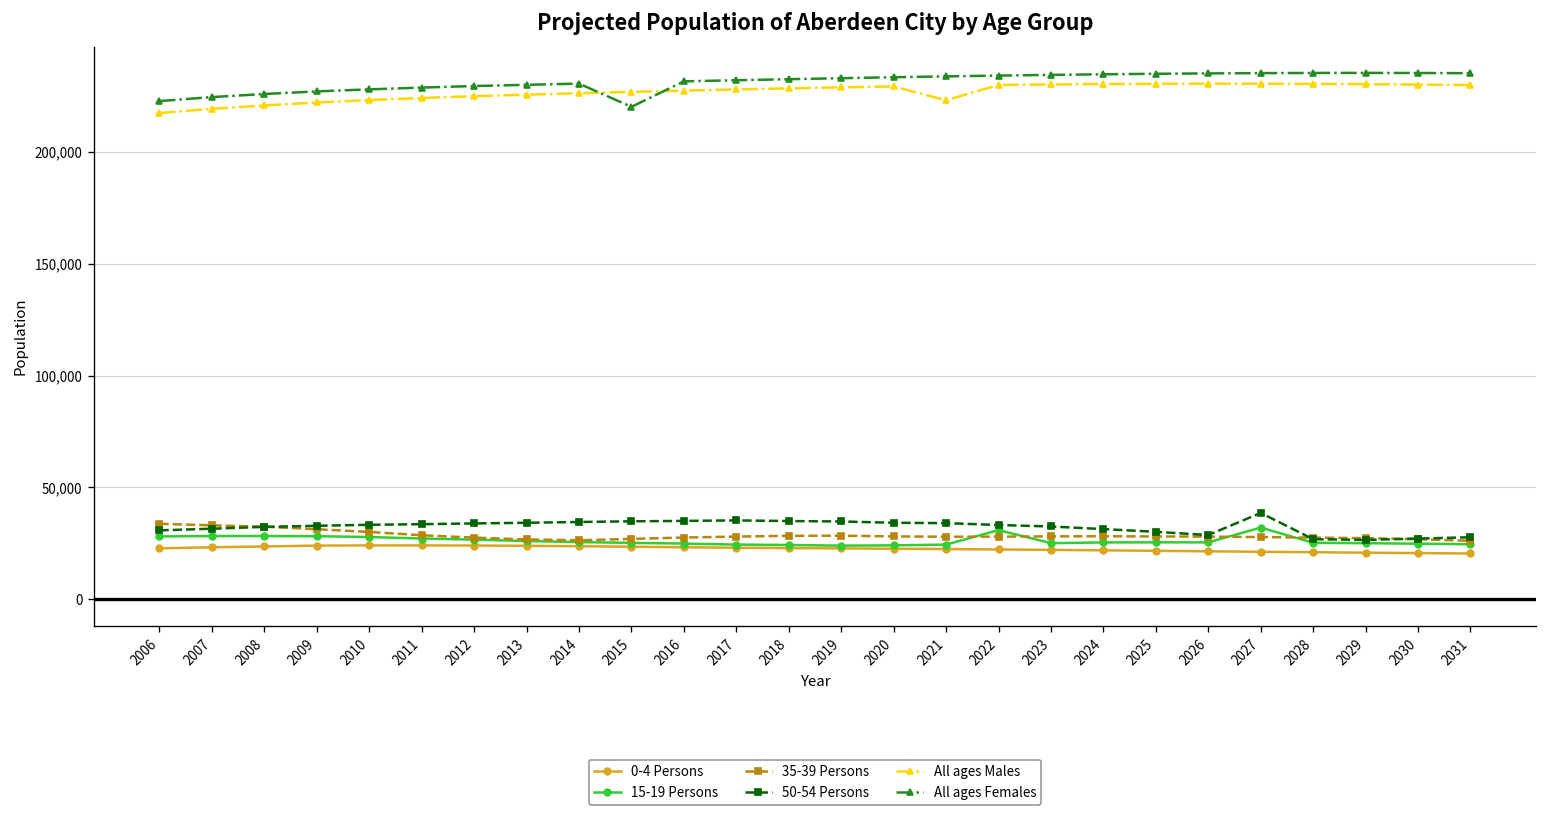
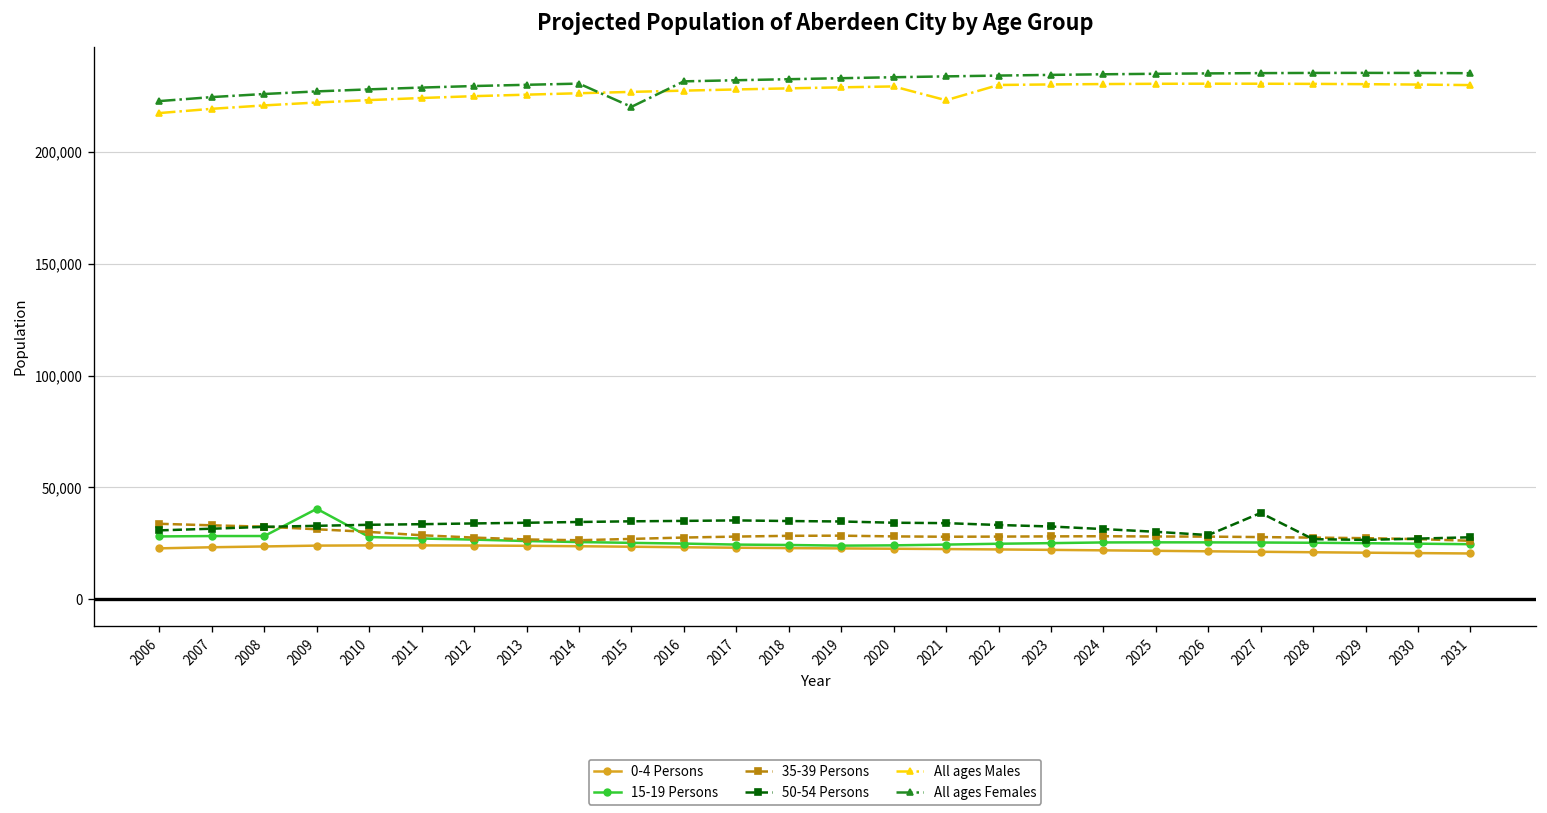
  {
    "15-19 Persons": {
      "2006": "28,000",
      "2007": "28,000",
      "2008": "28,000",
-     "2009": "28,000",
+     "2009": "40,000",
      "2010": "28,000",
      "2011": "27,000",
      "2015": "25,000",
      "2016": "25,000",
      "2017": "24,000",
      "2018": "24,000",
      "2020": "24,000",
      "2021": "24,000",
-     "2022": "31,000",
+     "2022": "25,000",
      "2023": "25,000",
      "2024": "25,000",
      "2025": "25,000",
      "2026": "25,000",
-     "2027": "32,000",
+     "2027": "25,000",
      "2028": "25,000",
      "2029": "25,000",
      "2030": "25,000",
      "2031": "25,000"
    },
    "50-54 Persons": {
      "2006": "31,000",
      "2007": "32,000",
      "2009": "33,000",
      "2010": "33,000",
      "2011": "34,000",
      "2012": "34,000",
      "2013": "34,000",
      "2014": "35,000",
      "2015": "35,000",
      "2016": "35,000",
      "2017": "35,000",
      "2018": "35,000",
      "2019": "35,000",
      "2020": "34,000",
      "2021": "34,000",
      "2022": "33,000",
      "2023": "33,000",
      "2024": "31,000",
      "2025": "30,000",
      "2027": "39,000",
      "2031": "28,000"
    },
    "All ages Males": {
      "2006": "217,000",
      "2007": "219,000",
      "2008": "221,000",
      "2009": "222,000",
      "2010": "223,000",
      "2011": "224,000",
      "2012": "225,000",
      "2013": "226,000",
      "2014": "226,000",
      "2015": "227,000",
      "2016": "227,000",
      "2017": "228,000",
      "2018": "228,000",
      "2019": "229,000",
      "2020": "229,000",
      "2021": "223,000",
      "2022": "230,000",
      "2023": "230,000",
      "2024": "230,000",
      "2025": "230,000",
      "2026": "230,000",
      "2027": "230,000",
      "2028": "230,000",
      "2029": "230,000",
      "2030": "230,000",
      "2031": "230,000"
    },
    "All ages Females": {
      "2006": "223,000",
      "2007": "224,000",
      "2008": "226,000",
      "2009": "227,000",
      "2010": "228,000",
      "2011": "229,000",
      "2012": "229,000",
      "2013": "230,000",
      "2014": "231,000",
      "2015": "220,000",
      "2016": "232,000",
      "2017": "232,000",
      "2018": "232,000",
      "2019": "233,000",
      "2020": "233,000",
      "2021": "234,000",
      "2022": "234,000",
      "2023": "234,000",
      "2024": "235,000",
      "2025": "235,000",
      "2026": "235,000",
      "2027": "235,000",
      "2028": "235,000",
      "2029": "235,000",
      "2030": "235,000",
      "2031": "235,000"
    }
  }
